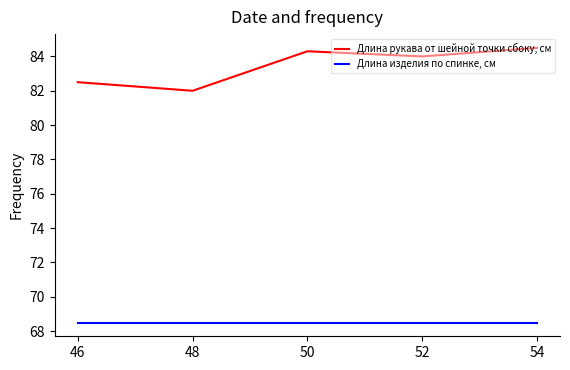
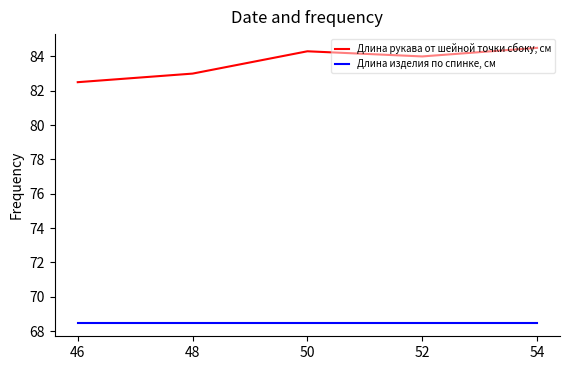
  {
    "Длина рукава от шейной точки сбоку, см": {
      "46": 82.5,
-     "48": 82,
+     "48": 83,
      "50": 84.3
    },
    "Длина изделия по спинке, см": {
      "46": 68.5,
      "48": 68.5,
      "50": 68.5,
      "52": 68.5,
      "54": 68.5
    }
  }
